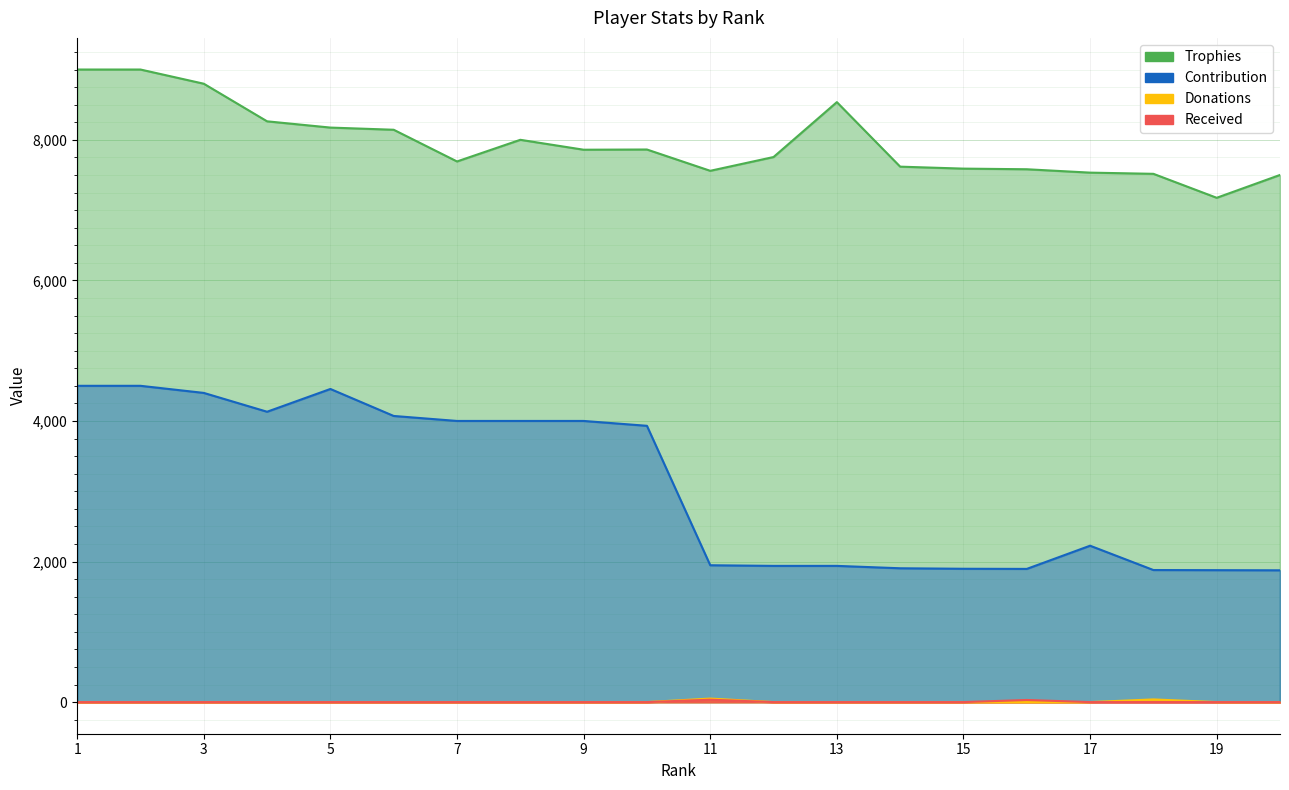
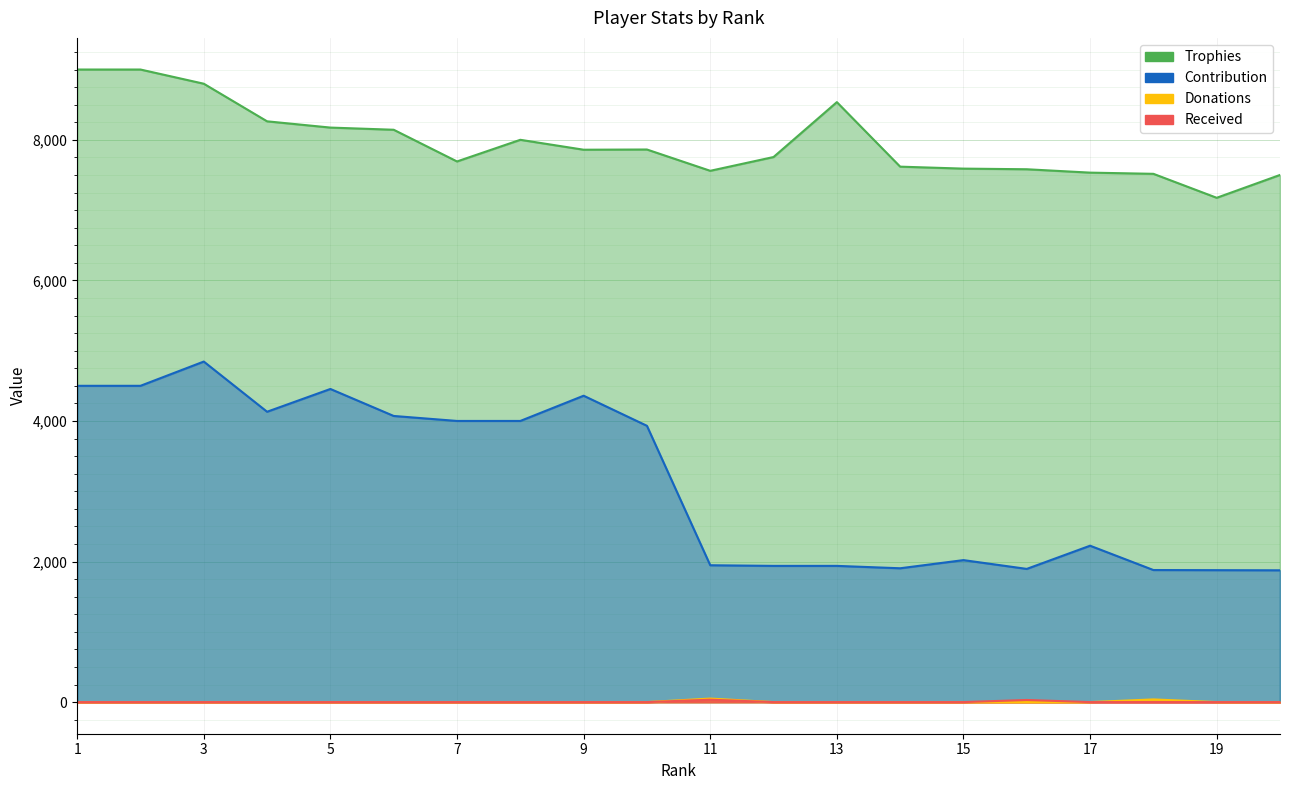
  {
    "Trophies": {
      "1": "9,000",
      "3": "8,800",
      "5": "8,200",
      "7": "7,700",
      "9": "7,900",
      "11": "7,600",
      "13": "8,500",
      "15": "7,600",
      "17": "7,500",
      "19": "7,200"
    },
    "Contribution": {
      "1": "4,500",
-     "3": "4,400",
+     "3": "4,800",
      "5": "4,500",
      "7": "4,000",
-     "9": "4,000",
+     "9": "4,400",
      "11": "1,900",
      "13": "1,900",
-     "15": "1,900",
+     "15": "2,000",
      "17": "2,200",
      "19": "1,900"
    }
  }
